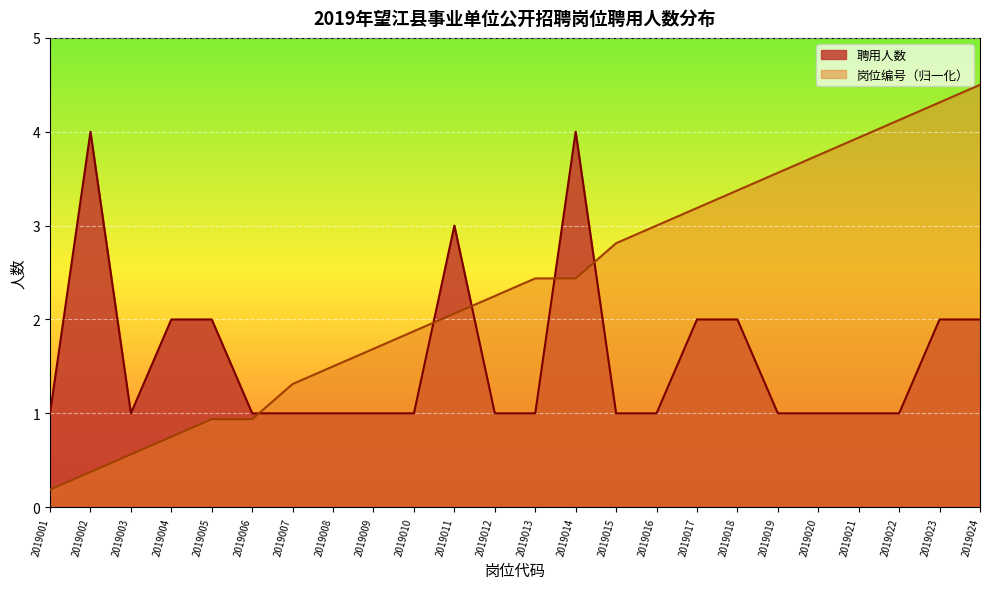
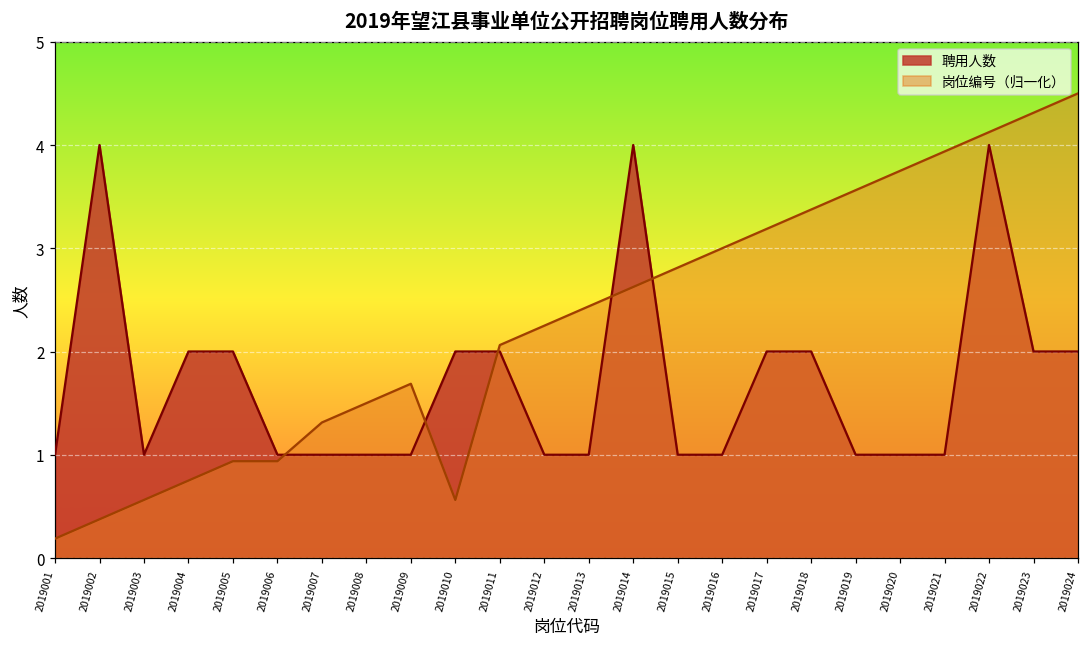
  {
    "聘用人数": {
      "2019001": 1,
      "2019002": 4,
      "2019003": 1,
      "2019004": 2,
      "2019005": 2,
      "2019006": 1,
      "2019007": 1,
      "2019008": 1,
      "2019009": 1,
-     "2019010": 1,
-     "2019011": 3,
+     "2019010": 2,
+     "2019011": 2,
      "2019012": 1,
      "2019013": 1,
      "2019014": 4,
      "2019015": 1,
      "2019016": 1,
      "2019017": 2,
      "2019018": 2,
      "2019019": 1,
      "2019020": 1,
      "2019021": 1,
-     "2019022": 1,
+     "2019022": 4,
      "2019023": 2,
      "2019024": 2
    },
    "岗位编号（归一化）": {
      "2019001": 0.2,
      "2019002": 0.4,
      "2019003": 0.6,
      "2019004": 0.8,
      "2019005": 0.9,
      "2019006": 0.9,
      "2019007": 1.3,
      "2019008": 1.5,
      "2019009": 1.7,
-     "2019010": 1.9,
+     "2019010": 0.6,
      "2019011": 2.1,
      "2019012": 2.3,
      "2019013": 2.4,
-     "2019014": 2.4,
+     "2019014": 2.6,
      "2019015": 2.8,
      "2019016": 3.0,
      "2019017": 3.2,
      "2019018": 3.4,
      "2019019": 3.6,
      "2019020": 3.8,
      "2019021": 3.9,
      "2019022": 4.1,
      "2019023": 4.3,
      "2019024": 4.5
    }
  }
